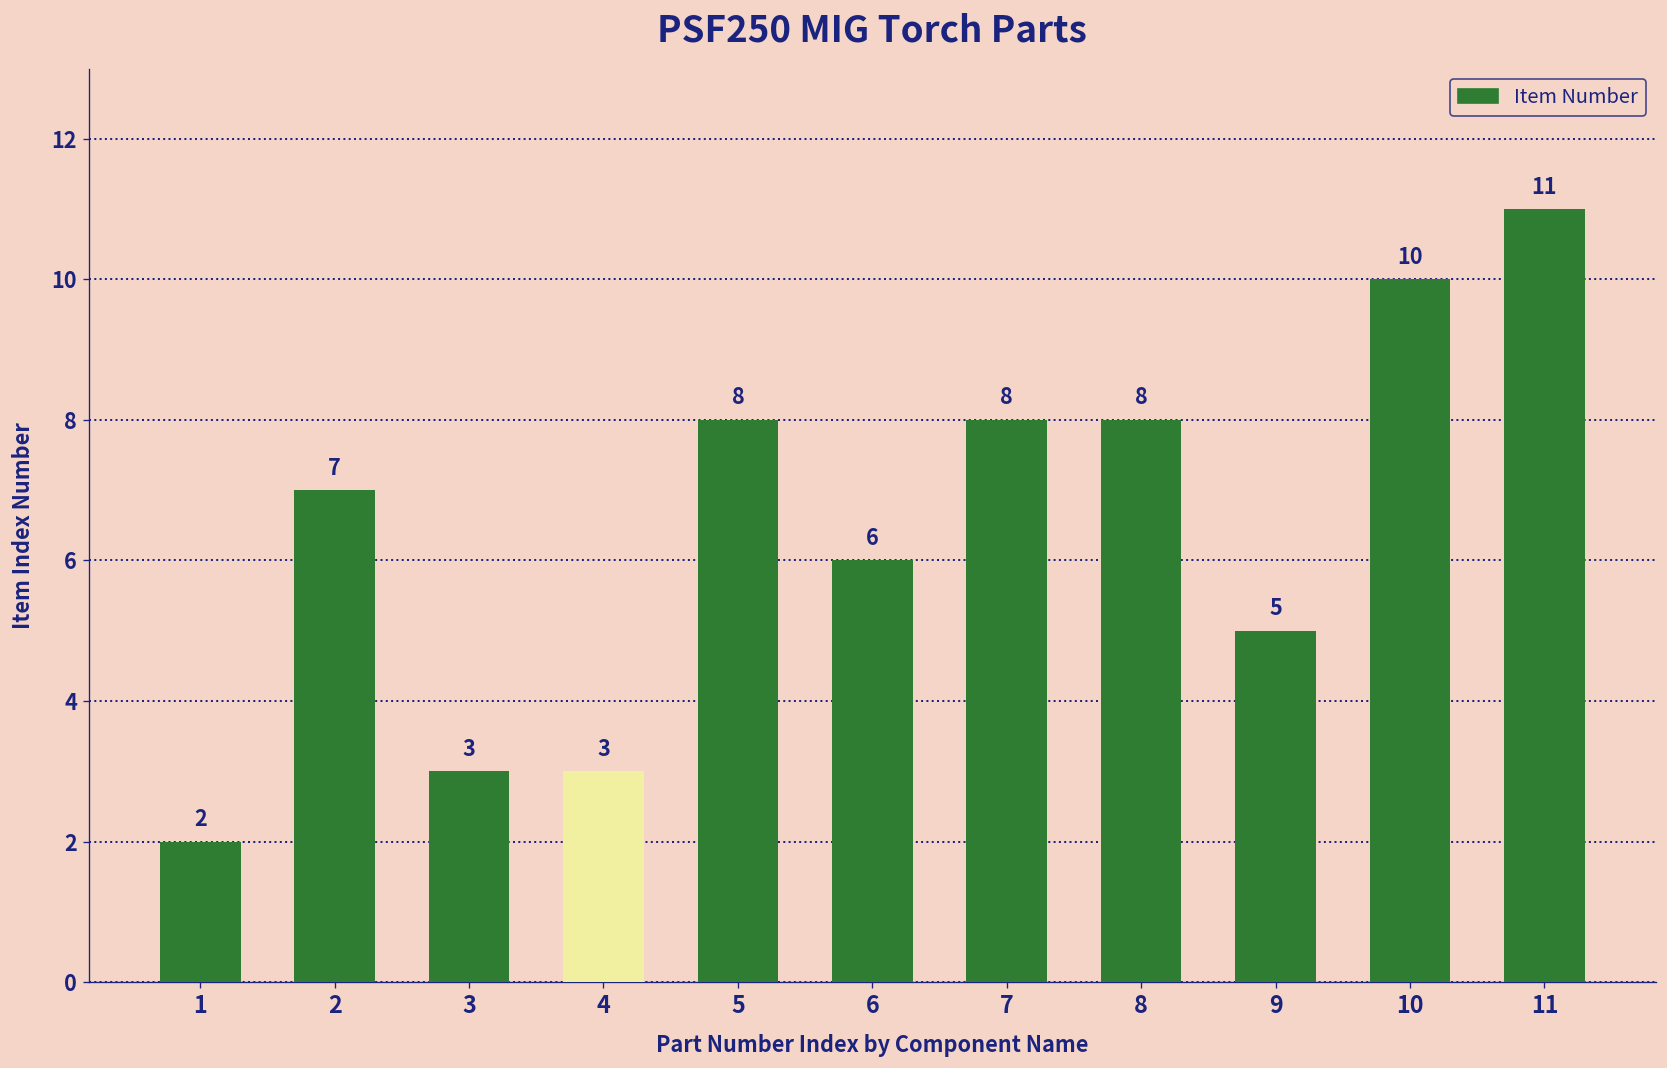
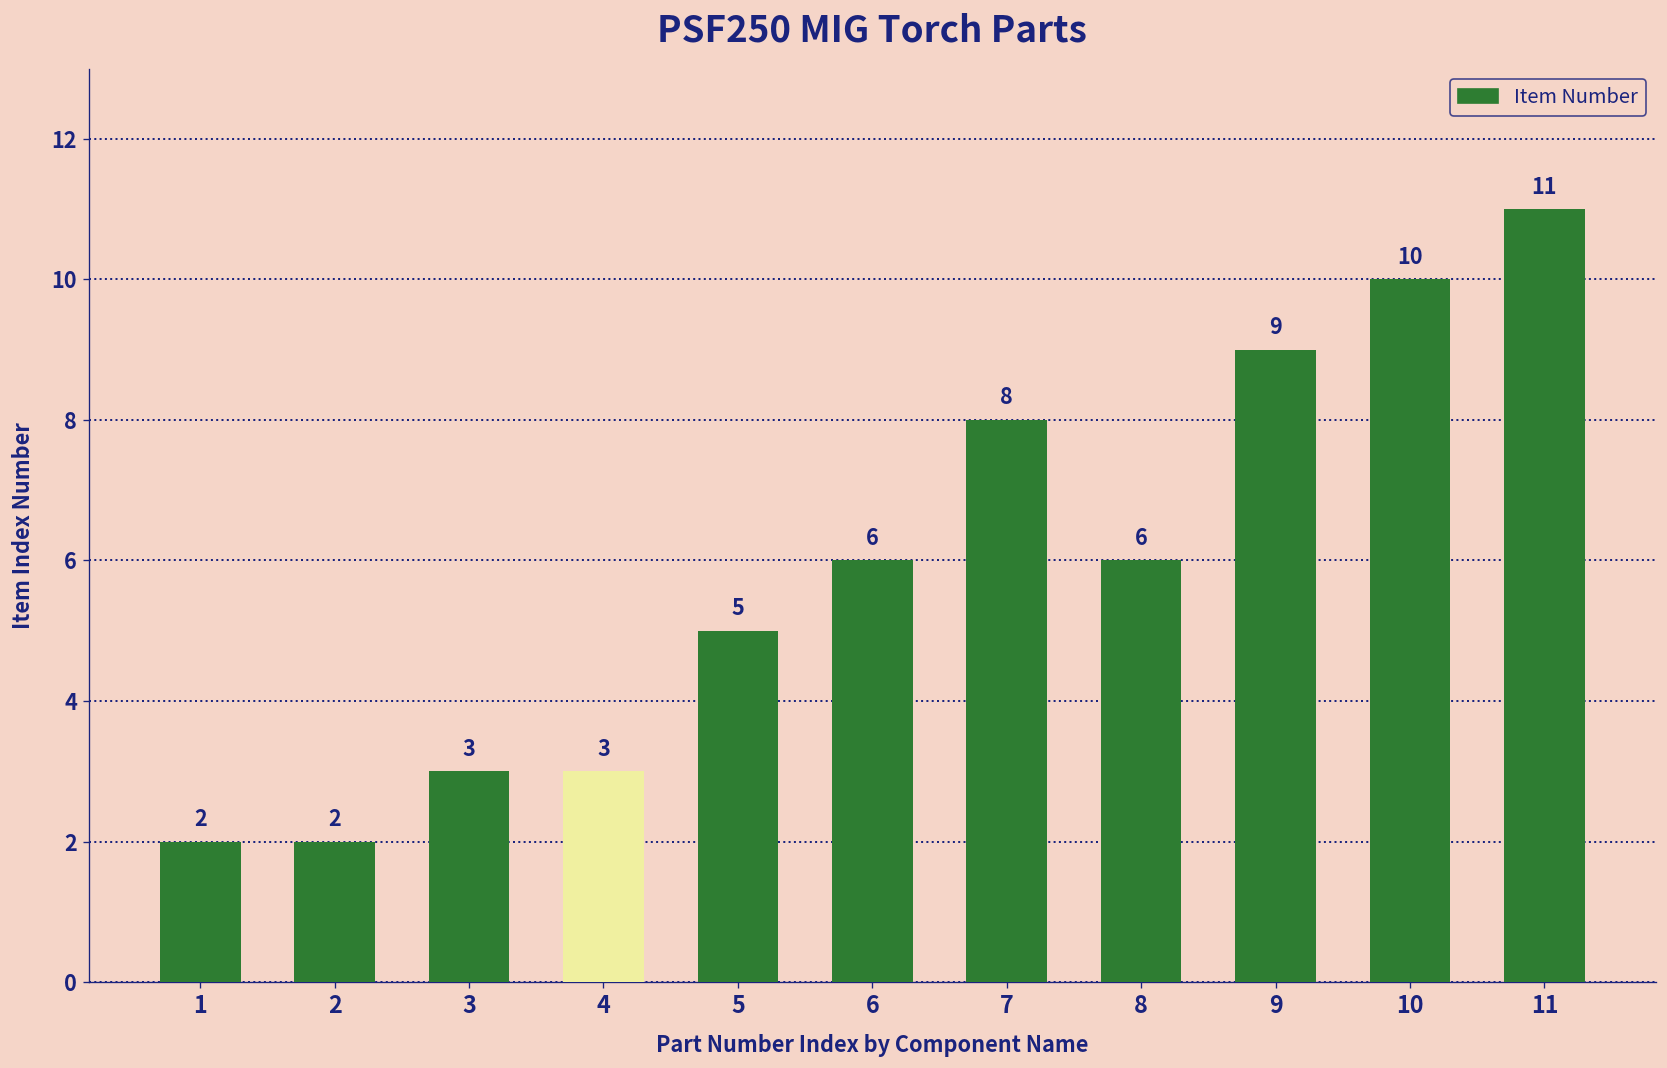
  {
    "1": 2,
-   "2": 7,
+   "2": 2,
    "3": 3,
    "4": 3,
-   "5": 8,
+   "5": 5,
    "6": 6,
    "7": 8,
-   "8": 8,
-   "9": 5,
+   "8": 6,
+   "9": 9,
    "10": 10,
    "11": 11
  }
